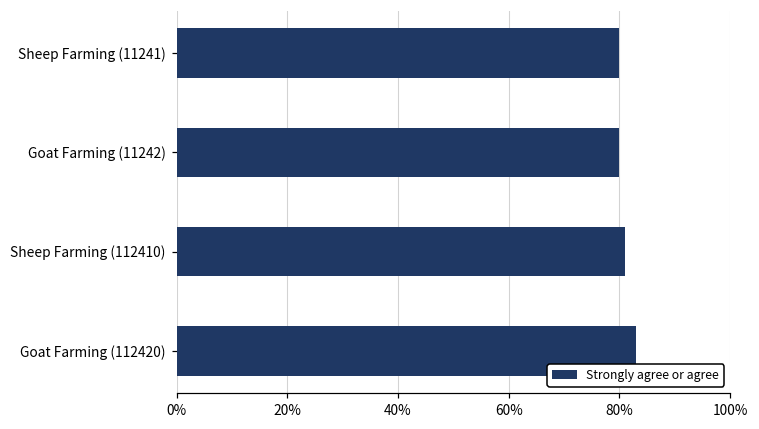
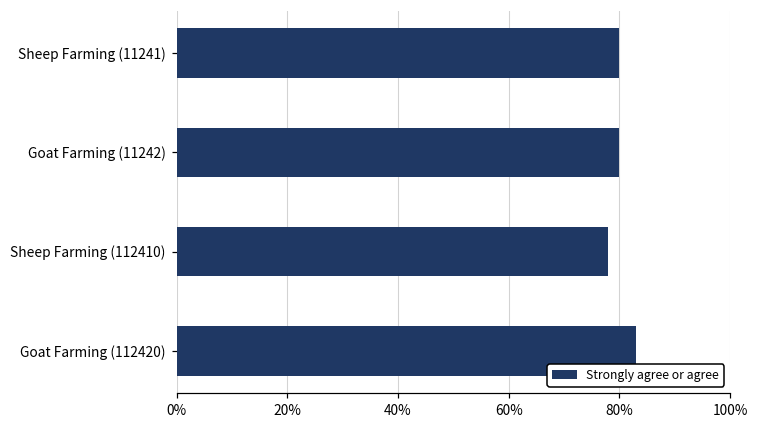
  {
    "Sheep Farming (11241)": "80%",
    "Goat Farming (11242)": "80%",
-   "Sheep Farming (112410)": "81%",
+   "Sheep Farming (112410)": "78%",
    "Goat Farming (112420)": "83%"
  }
